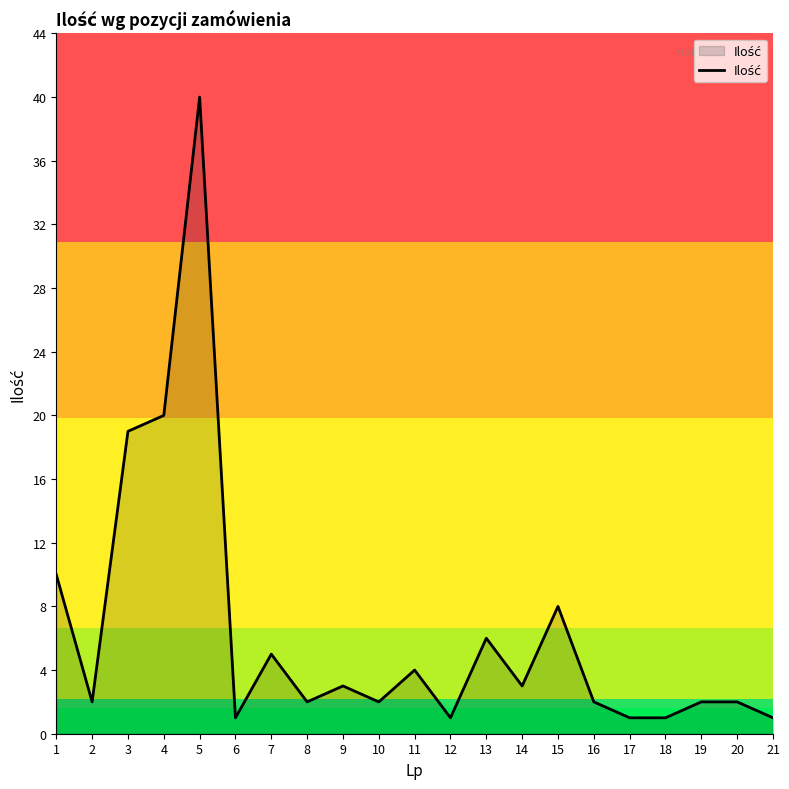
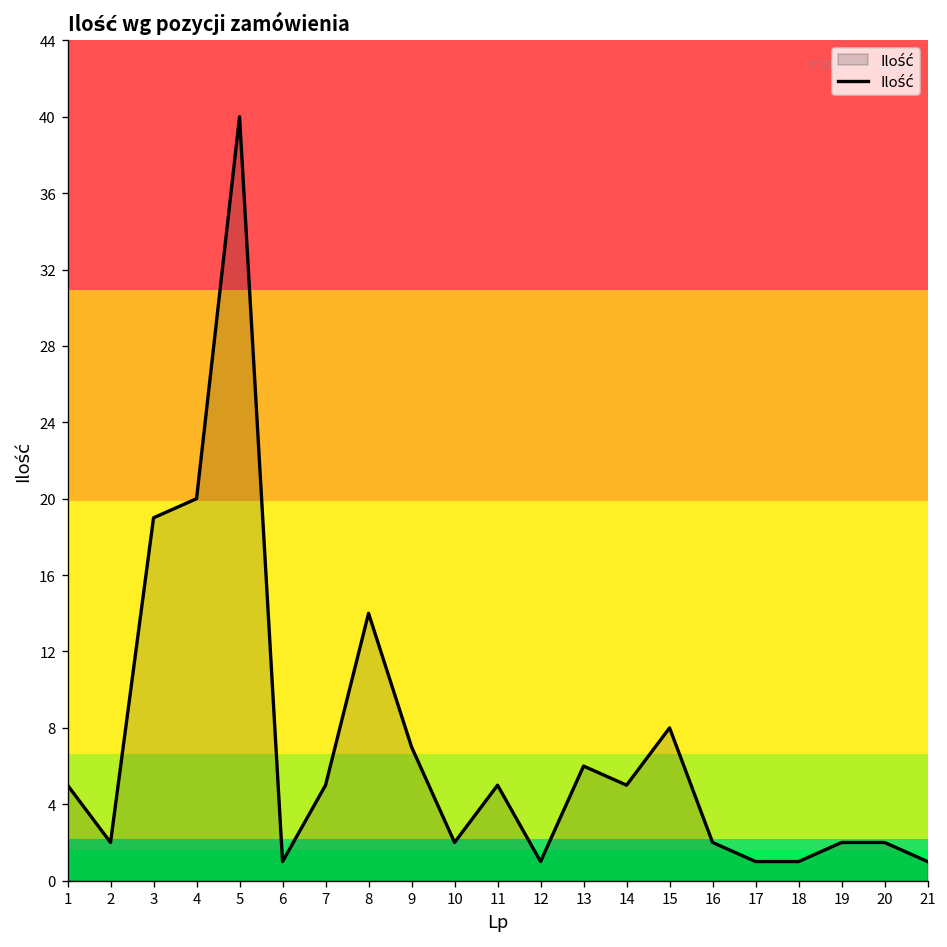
  {
-   "1": 10,
+   "1": 5,
    "2": 2,
    "3": 19,
    "4": 20,
    "5": 40,
    "6": 1,
    "7": 5,
-   "8": 2,
-   "9": 3,
+   "8": 14,
+   "9": 7,
    "10": 2,
-   "11": 4,
+   "11": 5,
    "12": 1,
    "13": 6,
-   "14": 3,
+   "14": 5,
    "15": 8,
    "16": 2,
    "17": 1,
    "18": 1,
    "19": 2,
    "20": 2,
    "21": 1
  }
